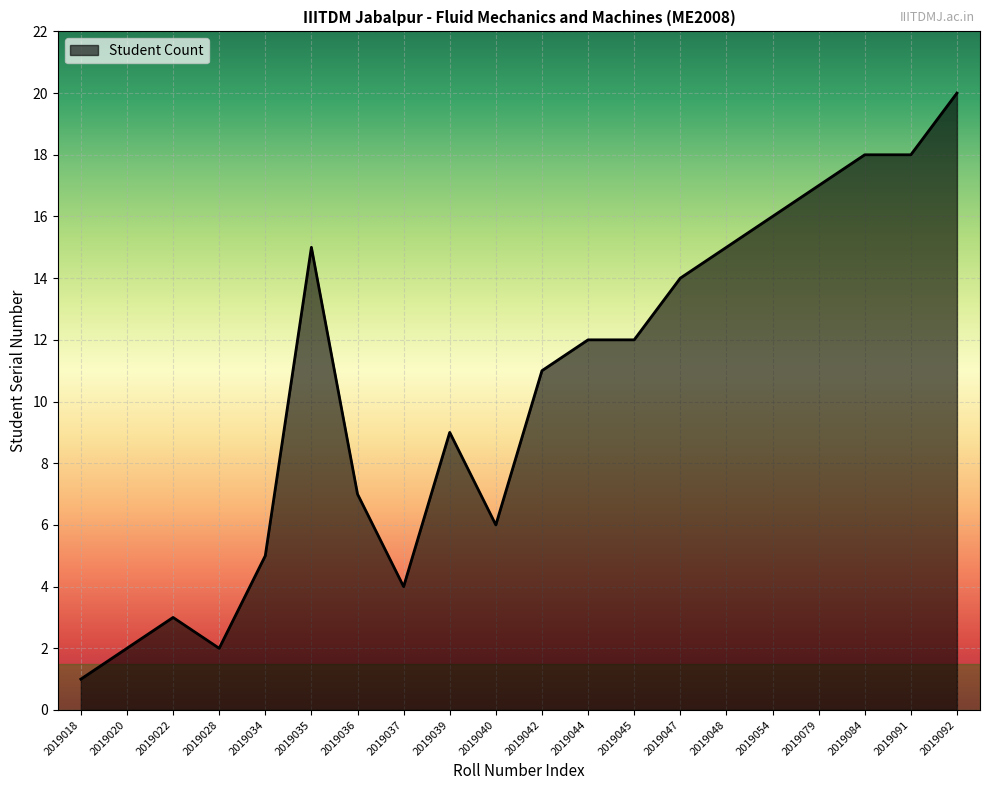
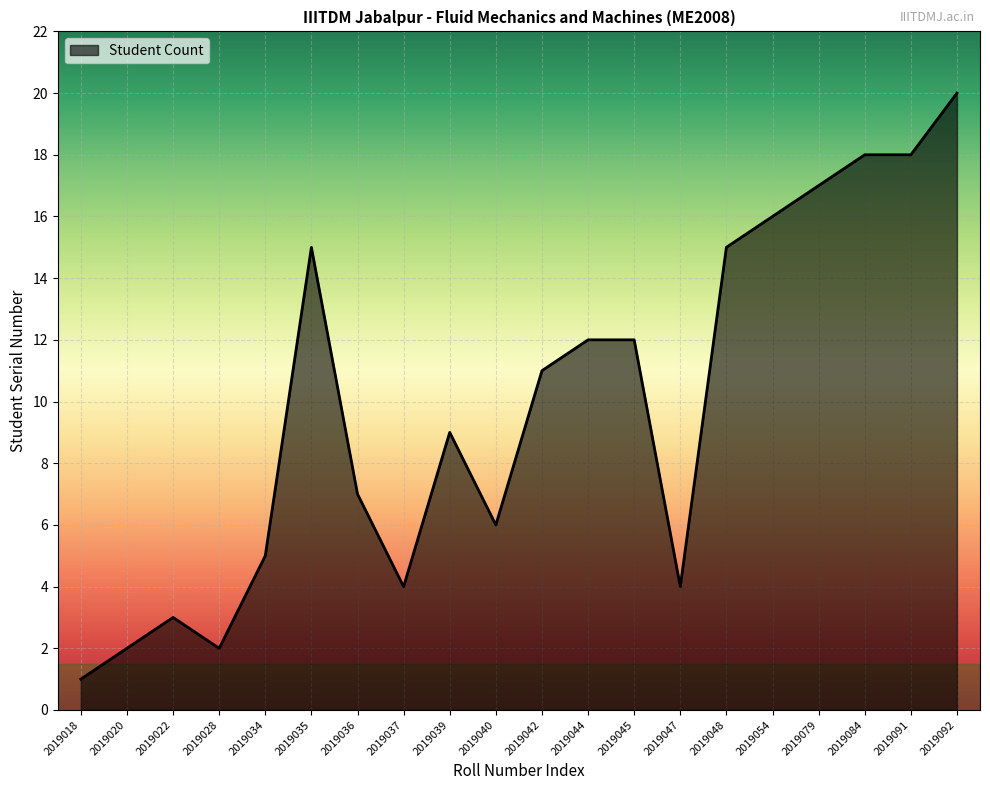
  {
    "2019018": 1,
    "2019020": 2,
    "2019022": 3,
    "2019028": 2,
    "2019034": 5,
    "2019035": 15,
    "2019036": 7,
    "2019037": 4,
    "2019039": 9,
    "2019040": 6,
    "2019042": 11,
    "2019044": 12,
    "2019045": 12,
-   "2019047": 14,
+   "2019047": 4,
    "2019048": 15,
    "2019054": 16,
    "2019079": 17,
    "2019084": 18,
    "2019091": 18,
    "2019092": 20
  }
